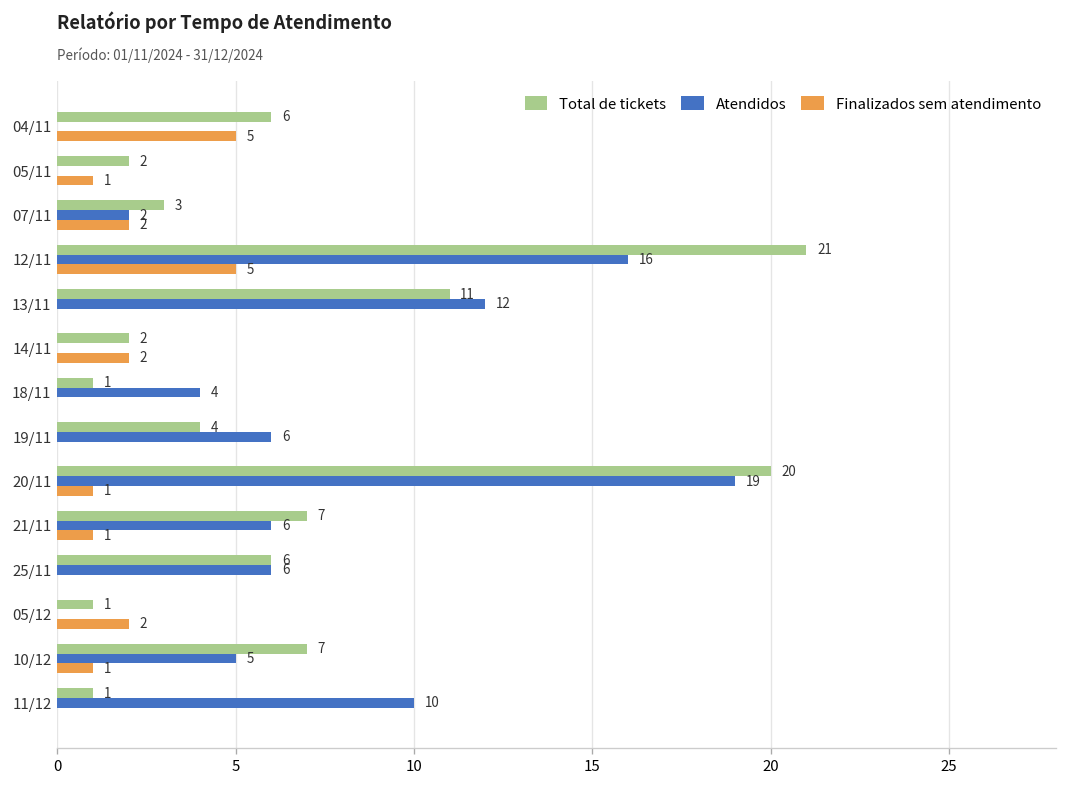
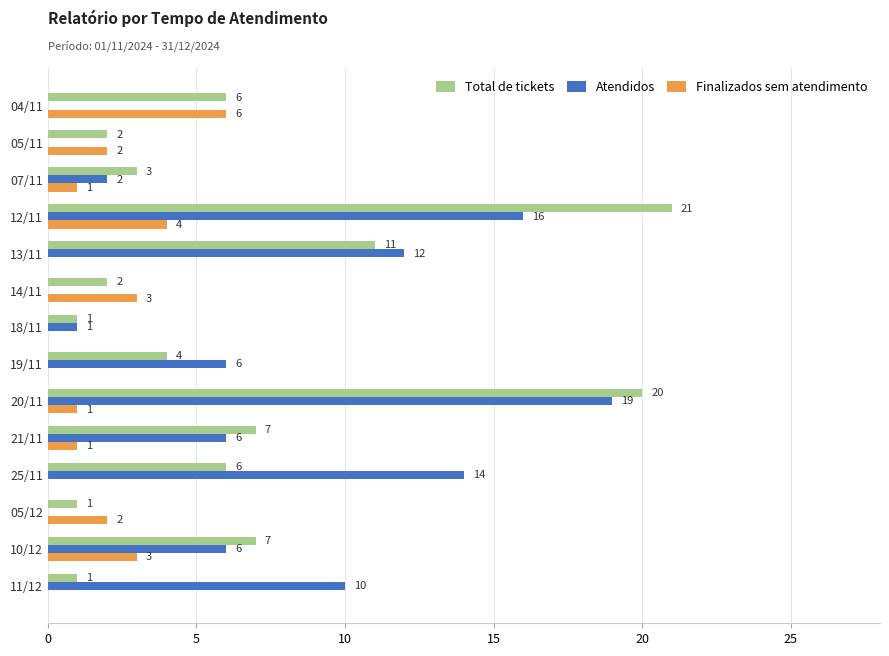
  {
    "Total de tickets": {
      "04/11": 6,
      "05/11": 2,
      "07/11": 3,
      "12/11": 21,
      "13/11": 11,
      "14/11": 2,
      "18/11": 1,
      "19/11": 4,
      "20/11": 20,
      "21/11": 7,
      "05/12": 1,
      "10/12": 7,
      "11/12": 1
    },
    "Atendidos": {
      "12/11": 16,
      "13/11": 12,
-     "18/11": 4,
+     "18/11": 1,
      "19/11": 6,
      "20/11": 19,
      "21/11": 6,
-     "25/11": 6,
-     "10/12": 5,
+     "25/11": 14,
+     "10/12": 6,
      "11/12": 10
    },
    "Finalizados sem atendimento": {
-     "04/11": 5,
-     "05/11": 1,
-     "07/11": 2,
-     "12/11": 5,
-     "14/11": 2,
+     "04/11": 6,
+     "05/11": 2,
+     "07/11": 1,
+     "12/11": 4,
+     "14/11": 3,
      "20/11": 1,
      "21/11": 1,
      "05/12": 2,
-     "10/12": 1
+     "10/12": 3
    }
  }
